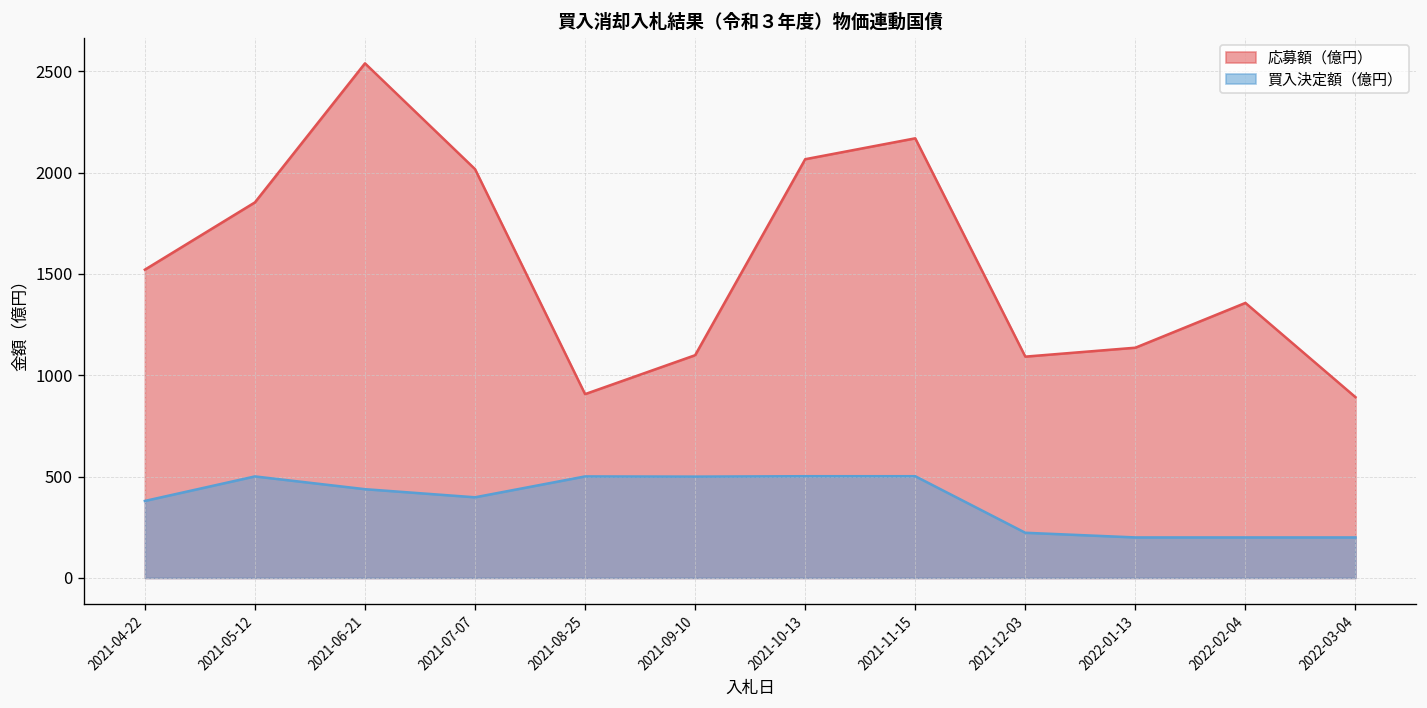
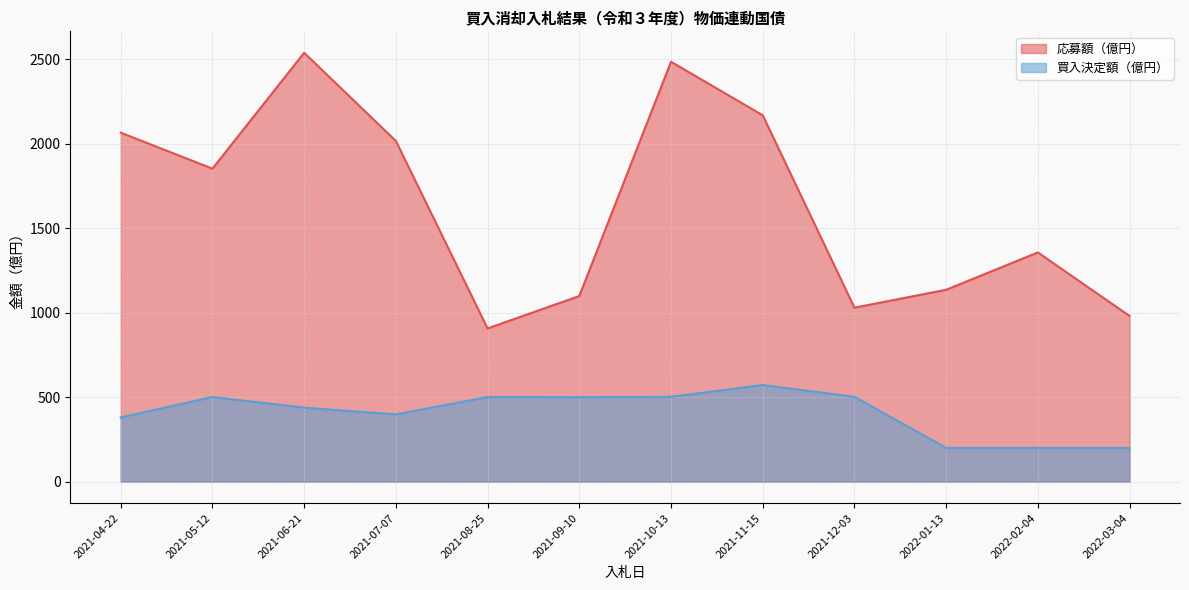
  {
    "応募額（億円）": {
-     "2021-04-22": 1520,
+     "2021-04-22": 2070,
      "2021-05-12": 1850,
      "2021-06-21": 2540,
      "2021-07-07": 2020,
      "2021-08-25": 910,
      "2021-09-10": 1100,
-     "2021-10-13": 2070,
+     "2021-10-13": 2490,
      "2021-11-15": 2170,
-     "2021-12-03": 1090,
+     "2021-12-03": 1030,
      "2022-01-13": 1140,
      "2022-02-04": 1360,
-     "2022-03-04": 890
+     "2022-03-04": 980
    },
    "買入決定額（億円）": {
      "2021-04-22": 380,
      "2021-05-12": 500,
      "2021-06-21": 440,
      "2021-07-07": 400,
      "2021-08-25": 500,
      "2021-09-10": 500,
      "2021-10-13": 500,
-     "2021-11-15": 500,
-     "2021-12-03": 220,
+     "2021-11-15": 570,
+     "2021-12-03": 500,
      "2022-01-13": 200,
      "2022-02-04": 200,
      "2022-03-04": 200
    }
  }
